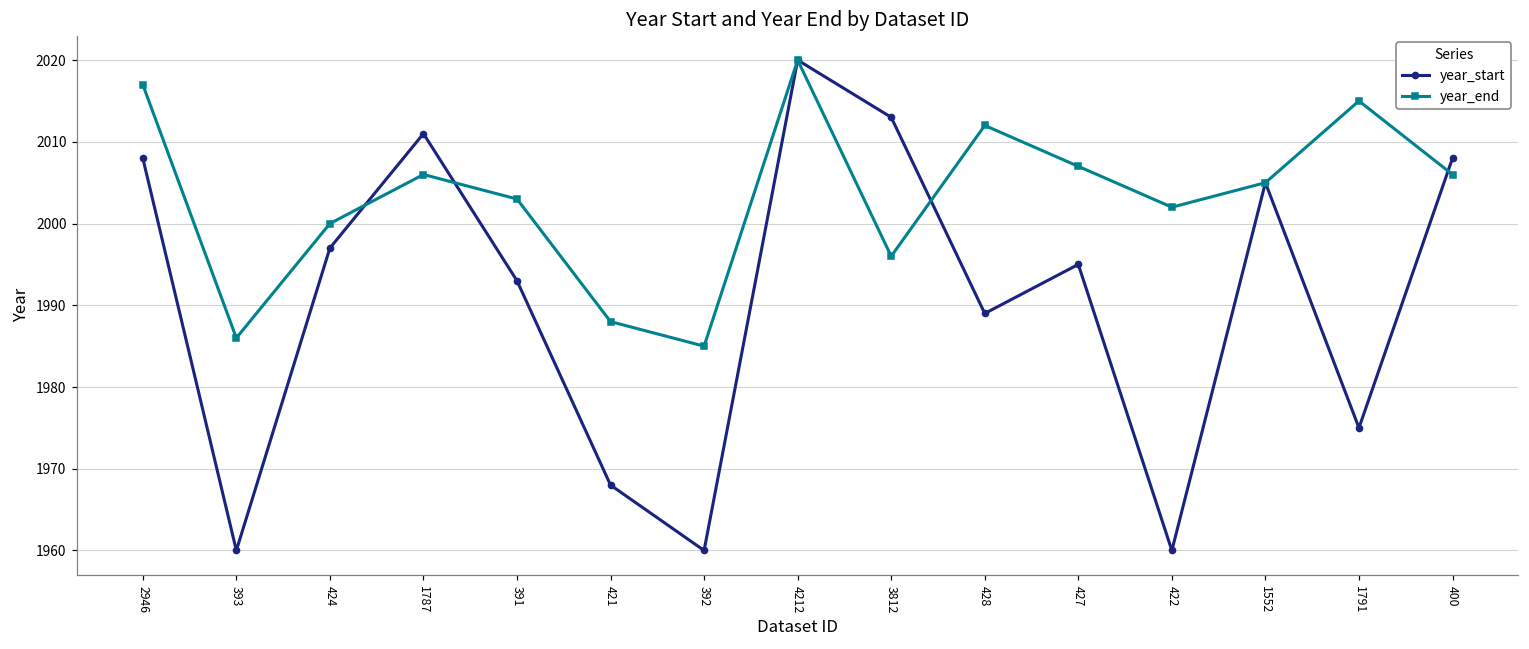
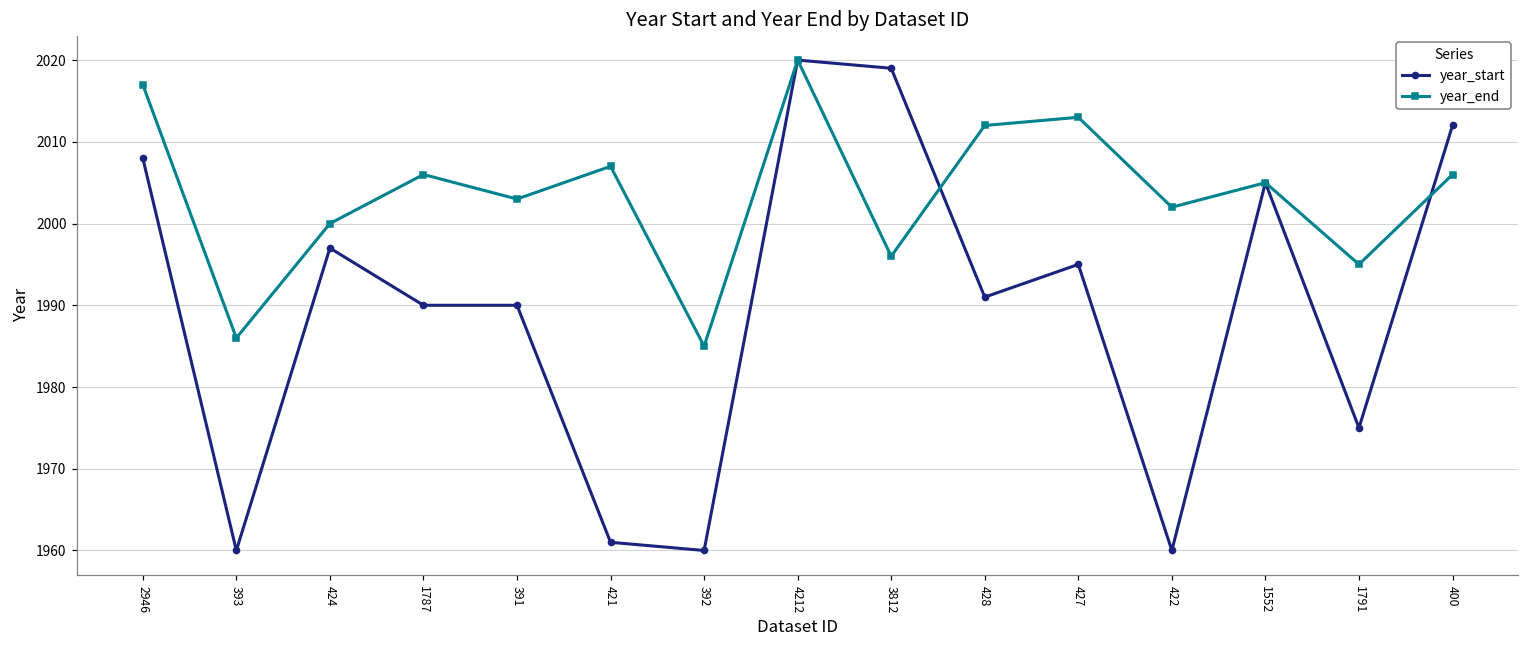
  {
    "year_start": {
      "2946": 2008,
      "393": 1960,
      "424": 1997,
-     "1787": 2011,
-     "391": 1993,
-     "421": 1968,
+     "1787": 1990,
+     "391": 1990,
+     "421": 1961,
      "392": 1960,
-     "3812": 2013,
-     "428": 1989,
+     "3812": 2019,
+     "428": 1991,
      "427": 1995,
      "422": 1960,
      "1791": 1975,
-     "400": 2008
+     "400": 2012
    },
    "year_end": {
      "2946": 2017,
      "393": 1986,
      "424": 2000,
      "1787": 2006,
      "391": 2003,
-     "421": 1988,
+     "421": 2007,
      "392": 1985,
      "3812": 1996,
      "428": 2012,
-     "427": 2007,
+     "427": 2013,
      "422": 2002,
-     "1791": 2015,
+     "1791": 1995,
      "400": 2006
    }
  }
